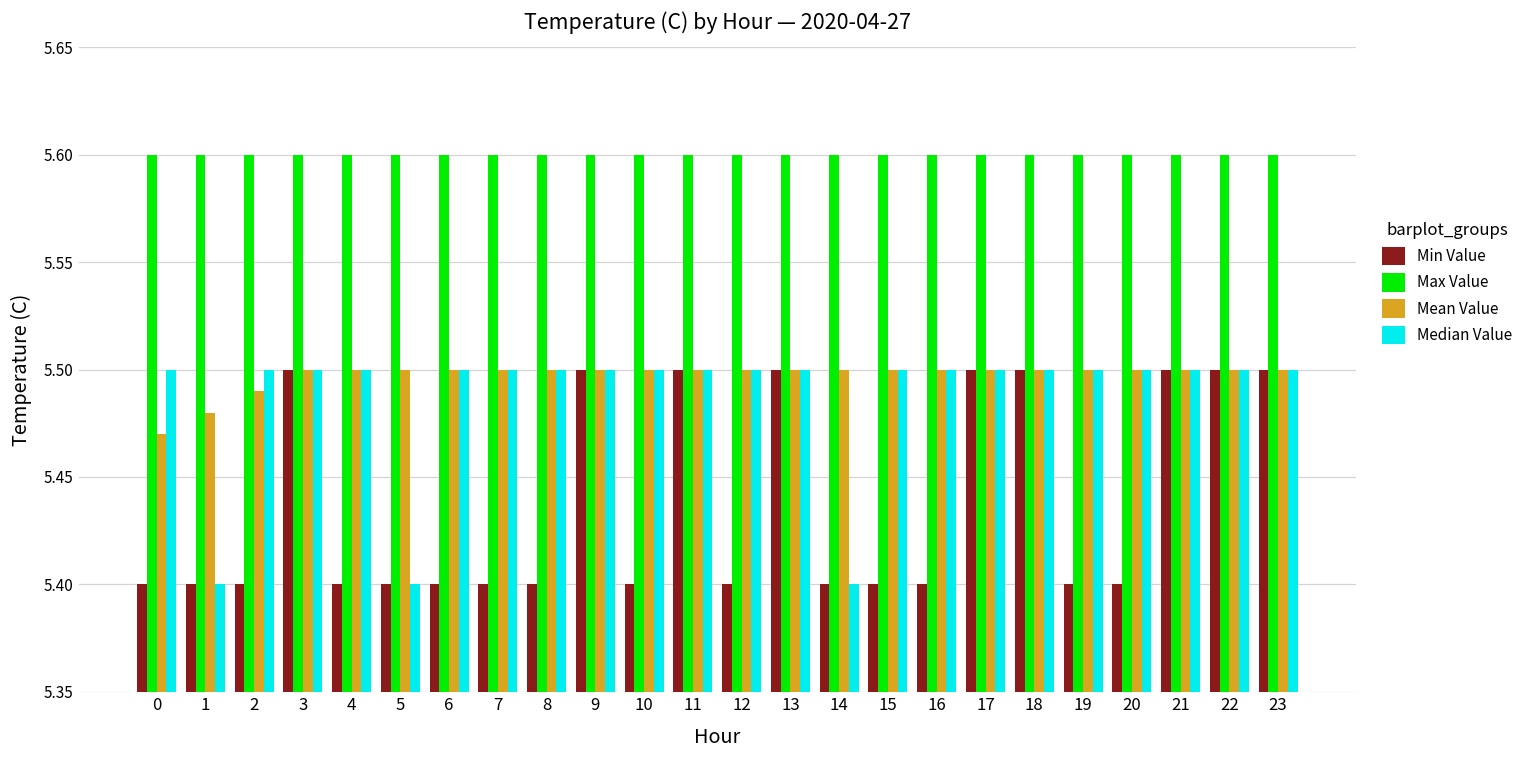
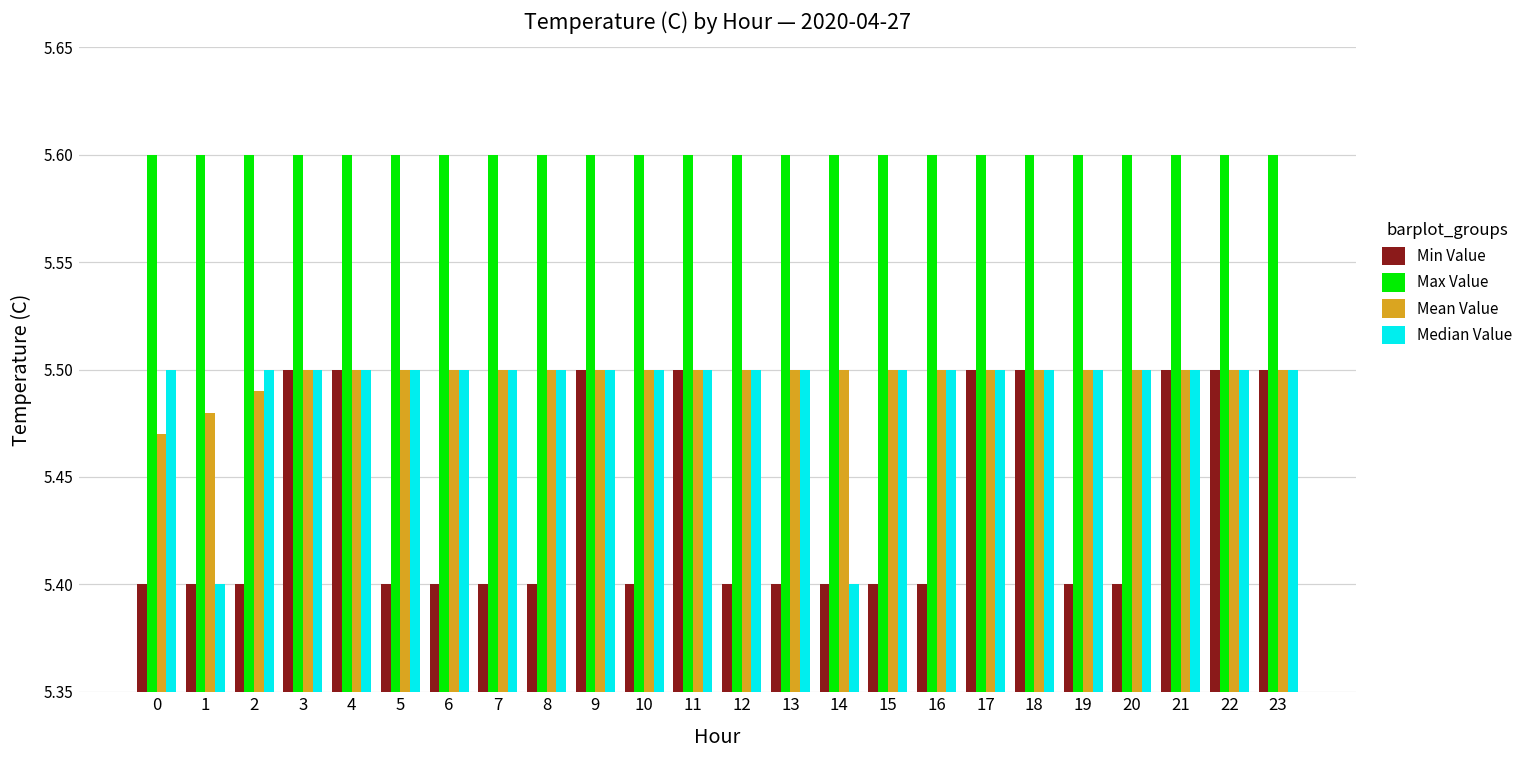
  {
    "Min Value": {
      "0": 5.4,
      "1": 5.4,
      "2": 5.4,
      "3": 5.5,
-     "4": 5.4,
+     "4": 5.5,
      "5": 5.4,
      "6": 5.4,
      "7": 5.4,
      "8": 5.4,
      "9": 5.5,
      "10": 5.4,
      "11": 5.5,
      "12": 5.4,
-     "13": 5.5,
+     "13": 5.4,
      "14": 5.4,
      "15": 5.4,
      "16": 5.4,
      "17": 5.5,
      "18": 5.5,
      "19": 5.4,
      "20": 5.4,
      "21": 5.5,
      "22": 5.5,
      "23": 5.5
    },
    "Max Value": {
      "0": 5.6,
      "1": 5.6,
      "2": 5.6,
      "3": 5.6,
      "4": 5.6,
      "5": 5.6,
      "6": 5.6,
      "7": 5.6,
      "8": 5.6,
      "9": 5.6,
      "10": 5.6,
      "11": 5.6,
      "12": 5.6,
      "13": 5.6,
      "14": 5.6,
      "15": 5.6,
      "16": 5.6,
      "17": 5.6,
      "18": 5.6,
      "19": 5.6,
      "20": 5.6,
      "21": 5.6,
      "22": 5.6,
      "23": 5.6
    },
    "Mean Value": {
      "0": 5.470,
      "1": 5.480,
      "2": 5.490,
      "3": 5.5,
      "4": 5.5,
      "5": 5.5,
      "6": 5.5,
      "7": 5.5,
      "8": 5.5,
      "9": 5.5,
      "10": 5.5,
      "11": 5.5,
      "12": 5.5,
      "13": 5.5,
      "14": 5.5,
      "15": 5.5,
      "16": 5.5,
      "17": 5.5,
      "18": 5.5,
      "19": 5.5,
      "20": 5.5,
      "21": 5.5,
      "22": 5.5,
      "23": 5.5
    },
    "Median Value": {
      "0": 5.5,
      "1": 5.4,
      "2": 5.5,
      "3": 5.5,
      "4": 5.5,
-     "5": 5.4,
+     "5": 5.5,
      "6": 5.5,
      "7": 5.5,
      "8": 5.5,
      "9": 5.5,
      "10": 5.5,
      "11": 5.5,
      "12": 5.5,
      "13": 5.5,
      "14": 5.4,
      "15": 5.5,
      "16": 5.5,
      "17": 5.5,
      "18": 5.5,
      "19": 5.5,
      "20": 5.5,
      "21": 5.5,
      "22": 5.5,
      "23": 5.5
    }
  }
